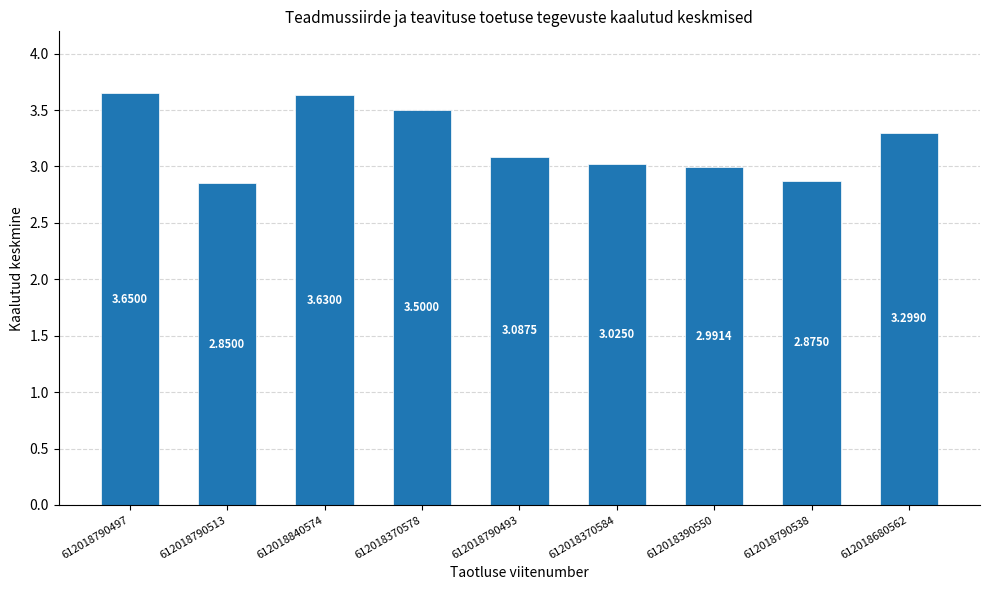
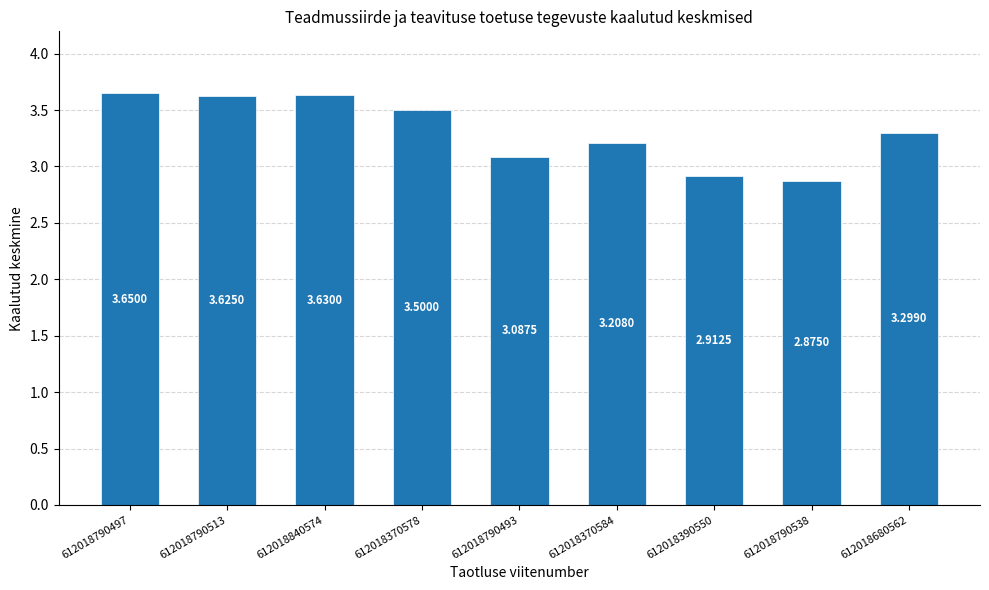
  {
    "612018790497": 3.6500,
-   "612018790513": 2.8500,
+   "612018790513": 3.6250,
    "612018840574": 3.6300,
    "612018370578": 3.5000,
    "612018790493": 3.0875,
-   "612018370584": 3.0250,
-   "612018390550": 2.9914,
+   "612018370584": 3.2080,
+   "612018390550": 2.9125,
    "612018790538": 2.8750,
    "612018680562": 3.2990
  }
